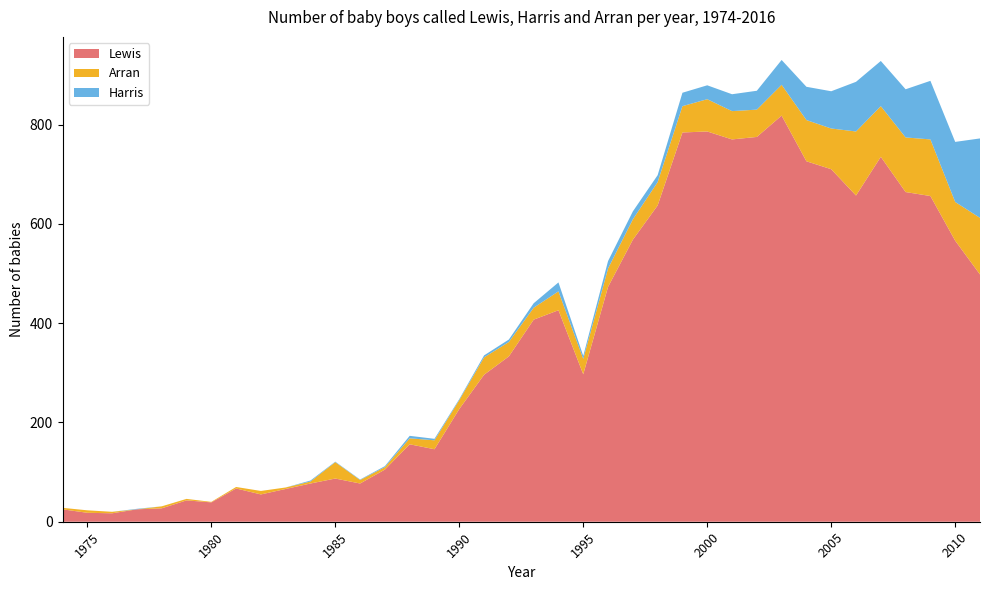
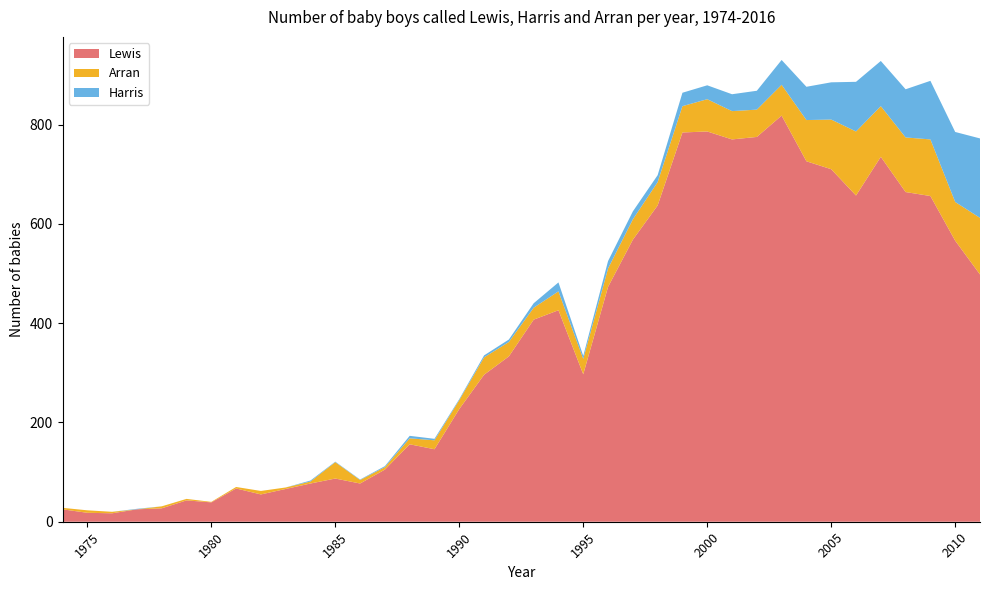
  {
    "Lewis": {
      "1985": 90,
      "1990": 230,
      "1995": 300,
      "2000": 790,
      "2005": 710,
      "2010": 570
    },
    "Arran": {
      "1995": 30,
      "2000": 70,
-     "2005": 80,
+     "2005": 100,
      "2010": 80
    },
    "Harris": {
      "1995": 10,
      "2000": 30,
      "2005": 80,
-     "2010": 120
+     "2010": 140
    }
  }
